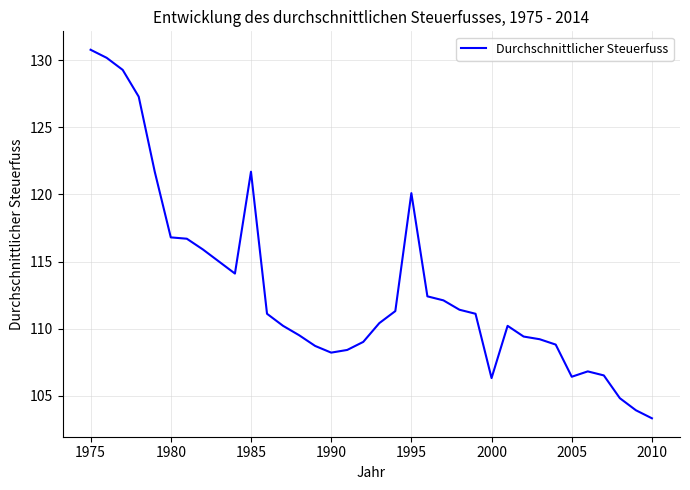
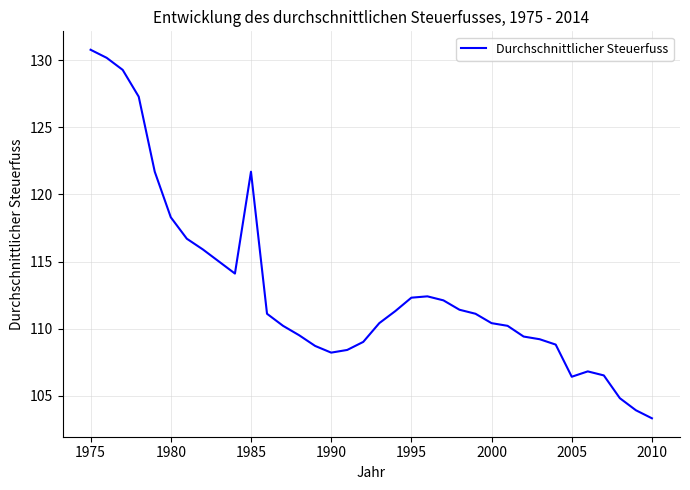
  {
    "1975": 130.8,
-   "1980": 116.8,
+   "1980": 118.3,
    "1985": 121.7,
    "1990": 108.2,
-   "1995": 120.1,
-   "2000": 106.3,
+   "1995": 112.3,
+   "2000": 110.4,
    "2005": 106.4,
    "2010": 103.3
  }
